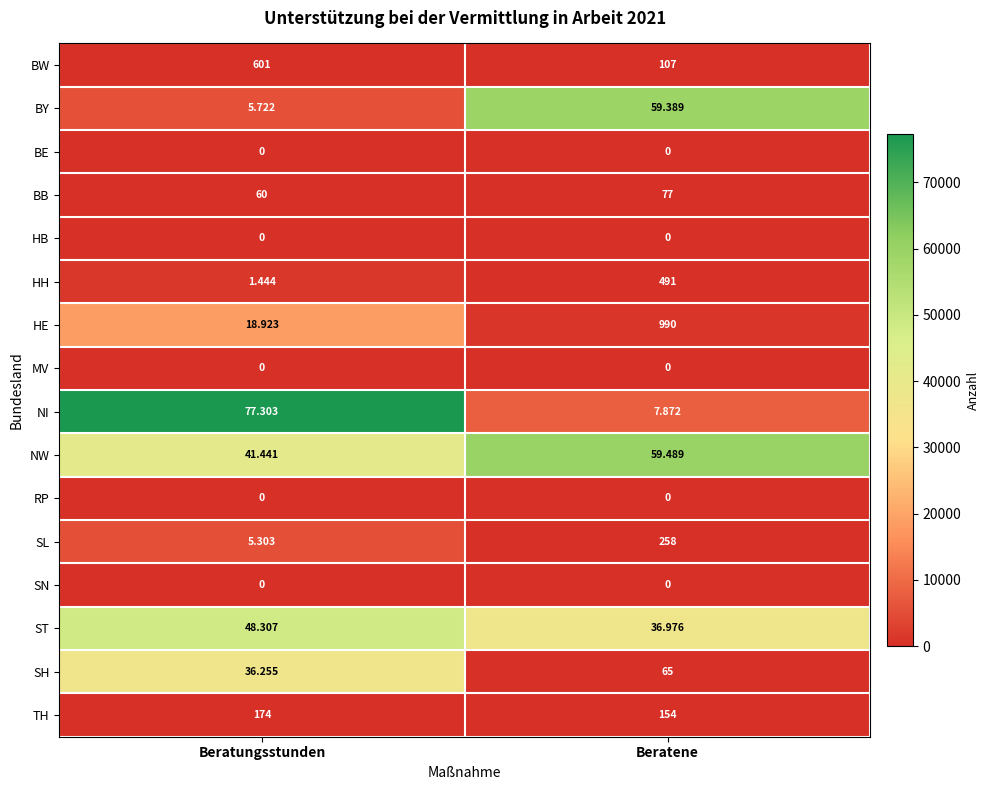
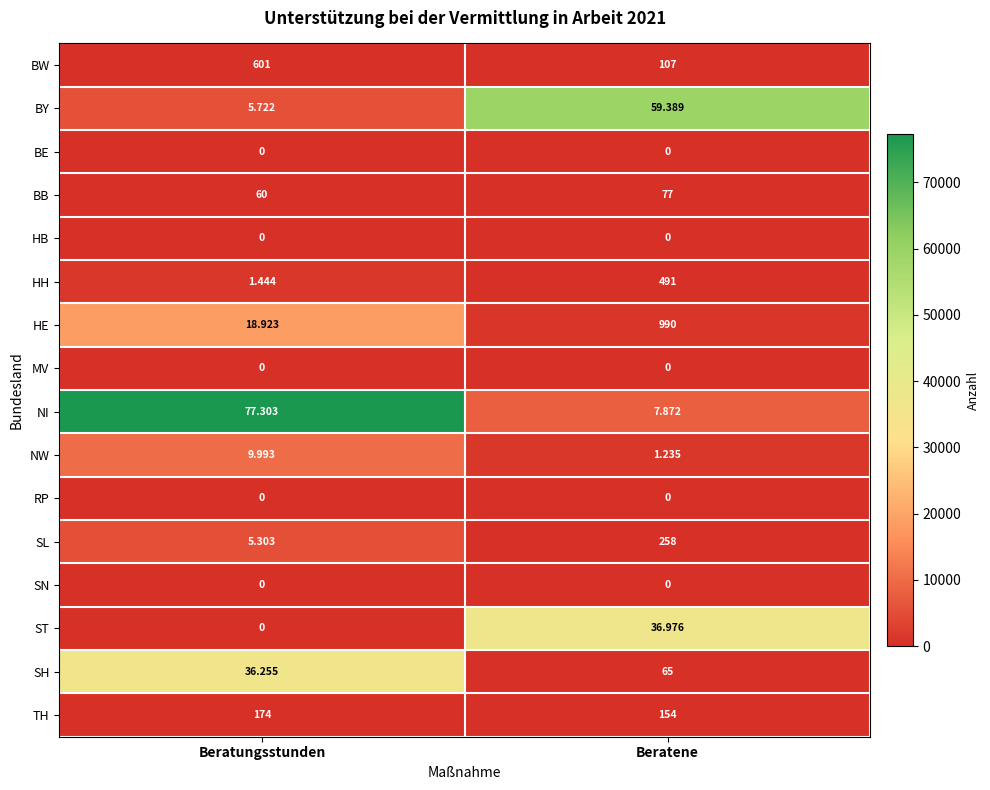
  {
    "BW": {
      "Beratungsstunden": 601,
      "Beratene": 107
    },
    "BY": {
      "Beratungsstunden": 5.722,
      "Beratene": 59.389
    },
    "BE": {
      "Beratungsstunden": 0,
      "Beratene": 0
    },
    "BB": {
      "Beratungsstunden": 60,
      "Beratene": 77
    },
    "HB": {
      "Beratungsstunden": 0,
      "Beratene": 0
    },
    "HH": {
      "Beratungsstunden": 1.444,
      "Beratene": 491
    },
    "HE": {
      "Beratungsstunden": 18.923,
      "Beratene": 990
    },
    "MV": {
      "Beratungsstunden": 0,
      "Beratene": 0
    },
    "NI": {
      "Beratungsstunden": 77.303,
      "Beratene": 7.872
    },
    "NW": {
-     "Beratungsstunden": 41.441,
-     "Beratene": 59.489
+     "Beratungsstunden": 9.993,
+     "Beratene": 1.235
    },
    "RP": {
      "Beratungsstunden": 0,
      "Beratene": 0
    },
    "SL": {
      "Beratungsstunden": 5.303,
      "Beratene": 258
    },
    "SN": {
      "Beratungsstunden": 0,
      "Beratene": 0
    },
    "ST": {
-     "Beratungsstunden": 48.307,
+     "Beratungsstunden": 0,
      "Beratene": 36.976
    },
    "SH": {
      "Beratungsstunden": 36.255,
      "Beratene": 65
    },
    "TH": {
      "Beratungsstunden": 174,
      "Beratene": 154
    }
  }
